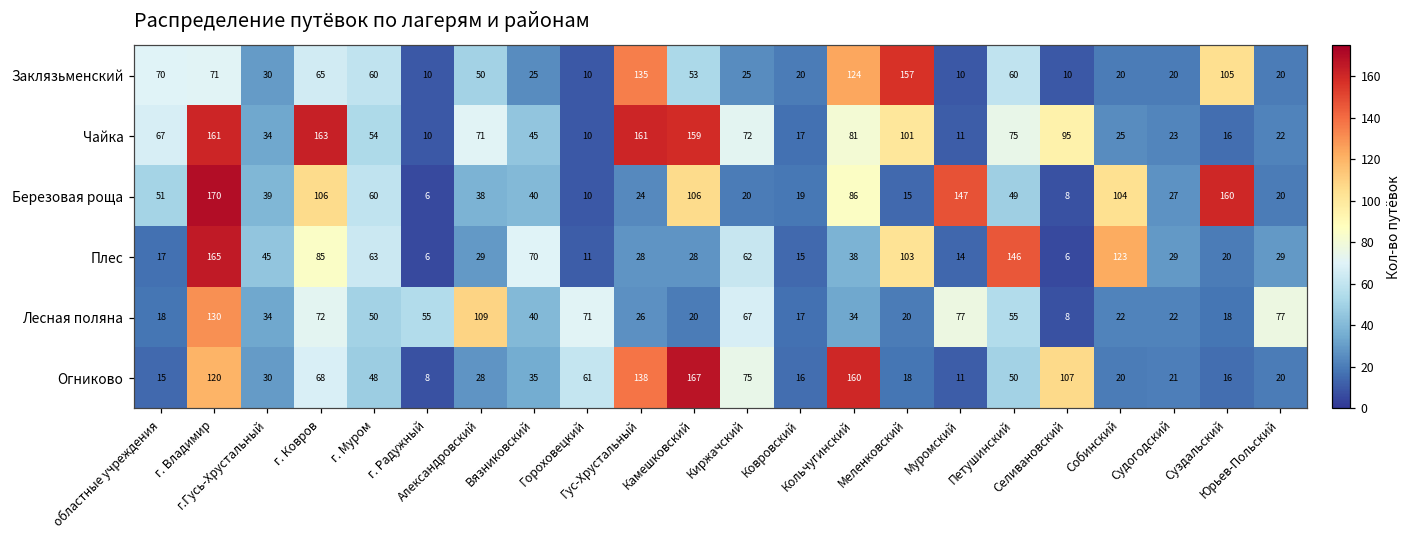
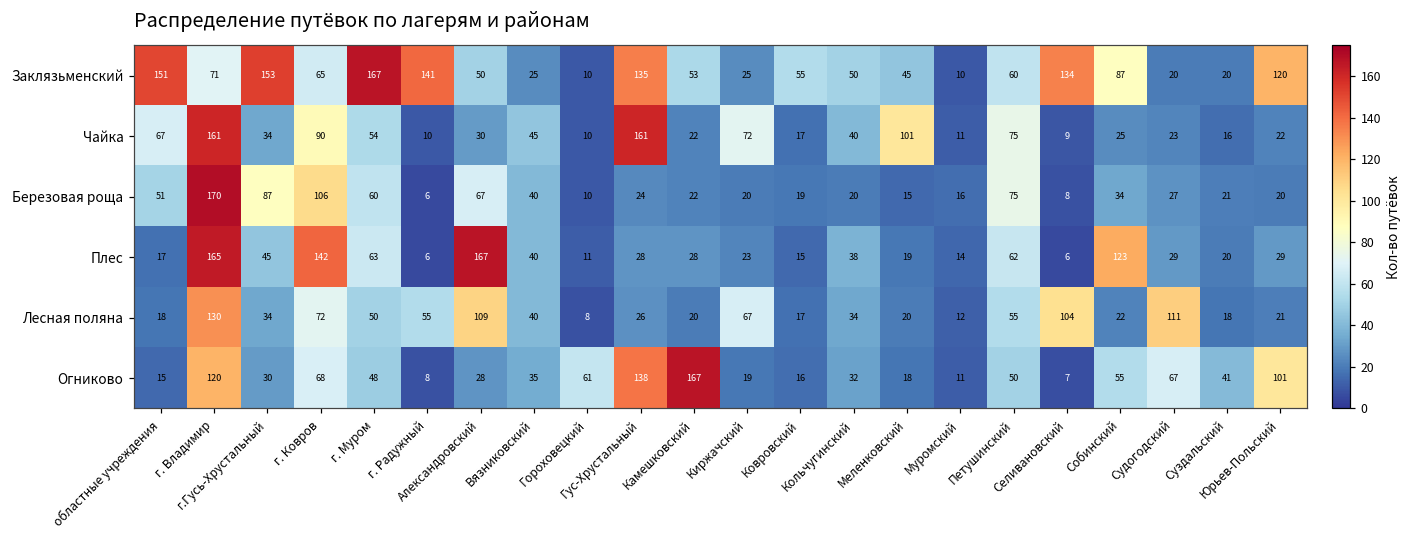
  {
    "Заклязьменский": {
-     "областные учреждения": 70,
+     "областные учреждения": 151,
      "г. Владимир": 71,
-     "г.Гусь-Хрустальный": 30,
+     "г.Гусь-Хрустальный": 153,
      "г. Ковров": 65,
-     "г. Муром": 60,
-     "г. Радужный": 10,
+     "г. Муром": 167,
+     "г. Радужный": 141,
      "Александровский": 50,
      "Вязниковский": 25,
      "Гороховецкий": 10,
      "Гус-Хрустальный": 135,
      "Камешковский": 53,
      "Киржачский": 25,
-     "Ковровский": 20,
-     "Кольчугинский": 124,
-     "Меленковский": 157,
+     "Ковровский": 55,
+     "Кольчугинский": 50,
+     "Меленковский": 45,
      "Муромский": 10,
      "Петушинский": 60,
-     "Селивановский": 10,
-     "Собинский": 20,
+     "Селивановский": 134,
+     "Собинский": 87,
      "Судогодский": 20,
-     "Суздальский": 105,
-     "Юрьев-Польский": 20
+     "Суздальский": 20,
+     "Юрьев-Польский": 120
    },
    "Чайка": {
      "областные учреждения": 67,
      "г. Владимир": 161,
      "г.Гусь-Хрустальный": 34,
-     "г. Ковров": 163,
+     "г. Ковров": 90,
      "г. Муром": 54,
      "г. Радужный": 10,
-     "Александровский": 71,
+     "Александровский": 30,
      "Вязниковский": 45,
      "Гороховецкий": 10,
      "Гус-Хрустальный": 161,
-     "Камешковский": 159,
+     "Камешковский": 22,
      "Киржачский": 72,
      "Ковровский": 17,
-     "Кольчугинский": 81,
+     "Кольчугинский": 40,
      "Меленковский": 101,
      "Муромский": 11,
      "Петушинский": 75,
-     "Селивановский": 95,
+     "Селивановский": 9,
      "Собинский": 25,
      "Судогодский": 23,
      "Суздальский": 16,
      "Юрьев-Польский": 22
    },
    "Березовая роща": {
      "областные учреждения": 51,
      "г. Владимир": 170,
-     "г.Гусь-Хрустальный": 39,
+     "г.Гусь-Хрустальный": 87,
      "г. Ковров": 106,
      "г. Муром": 60,
      "г. Радужный": 6,
-     "Александровский": 38,
+     "Александровский": 67,
      "Вязниковский": 40,
      "Гороховецкий": 10,
      "Гус-Хрустальный": 24,
-     "Камешковский": 106,
+     "Камешковский": 22,
      "Киржачский": 20,
      "Ковровский": 19,
-     "Кольчугинский": 86,
+     "Кольчугинский": 20,
      "Меленковский": 15,
-     "Муромский": 147,
-     "Петушинский": 49,
+     "Муромский": 16,
+     "Петушинский": 75,
      "Селивановский": 8,
-     "Собинский": 104,
+     "Собинский": 34,
      "Судогодский": 27,
-     "Суздальский": 160,
+     "Суздальский": 21,
      "Юрьев-Польский": 20
    },
    "Плес": {
      "областные учреждения": 17,
      "г. Владимир": 165,
      "г.Гусь-Хрустальный": 45,
-     "г. Ковров": 85,
+     "г. Ковров": 142,
      "г. Муром": 63,
      "г. Радужный": 6,
-     "Александровский": 29,
-     "Вязниковский": 70,
+     "Александровский": 167,
+     "Вязниковский": 40,
      "Гороховецкий": 11,
      "Гус-Хрустальный": 28,
      "Камешковский": 28,
-     "Киржачский": 62,
+     "Киржачский": 23,
      "Ковровский": 15,
      "Кольчугинский": 38,
-     "Меленковский": 103,
+     "Меленковский": 19,
      "Муромский": 14,
-     "Петушинский": 146,
+     "Петушинский": 62,
      "Селивановский": 6,
      "Собинский": 123,
      "Судогодский": 29,
      "Суздальский": 20,
      "Юрьев-Польский": 29
    },
    "Лесная поляна": {
      "областные учреждения": 18,
      "г. Владимир": 130,
      "г.Гусь-Хрустальный": 34,
      "г. Ковров": 72,
      "г. Муром": 50,
      "г. Радужный": 55,
      "Александровский": 109,
      "Вязниковский": 40,
-     "Гороховецкий": 71,
+     "Гороховецкий": 8,
      "Гус-Хрустальный": 26,
      "Камешковский": 20,
      "Киржачский": 67,
      "Ковровский": 17,
      "Кольчугинский": 34,
      "Меленковский": 20,
-     "Муромский": 77,
+     "Муромский": 12,
      "Петушинский": 55,
-     "Селивановский": 8,
+     "Селивановский": 104,
      "Собинский": 22,
-     "Судогодский": 22,
+     "Судогодский": 111,
      "Суздальский": 18,
-     "Юрьев-Польский": 77
+     "Юрьев-Польский": 21
    },
    "Огниково": {
      "областные учреждения": 15,
      "г. Владимир": 120,
      "г.Гусь-Хрустальный": 30,
      "г. Ковров": 68,
      "г. Муром": 48,
      "г. Радужный": 8,
      "Александровский": 28,
      "Вязниковский": 35,
      "Гороховецкий": 61,
      "Гус-Хрустальный": 138,
      "Камешковский": 167,
-     "Киржачский": 75,
+     "Киржачский": 19,
      "Ковровский": 16,
-     "Кольчугинский": 160,
+     "Кольчугинский": 32,
      "Меленковский": 18,
      "Муромский": 11,
      "Петушинский": 50,
-     "Селивановский": 107,
-     "Собинский": 20,
-     "Судогодский": 21,
-     "Суздальский": 16,
-     "Юрьев-Польский": 20
+     "Селивановский": 7,
+     "Собинский": 55,
+     "Судогодский": 67,
+     "Суздальский": 41,
+     "Юрьев-Польский": 101
    }
  }
